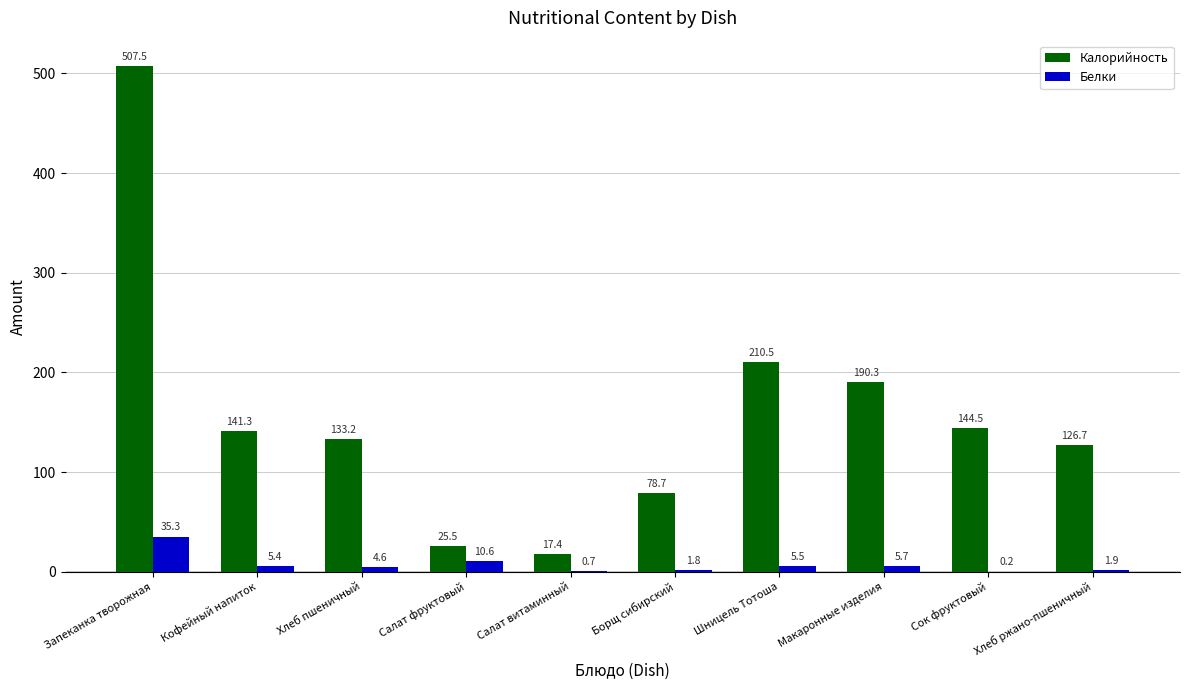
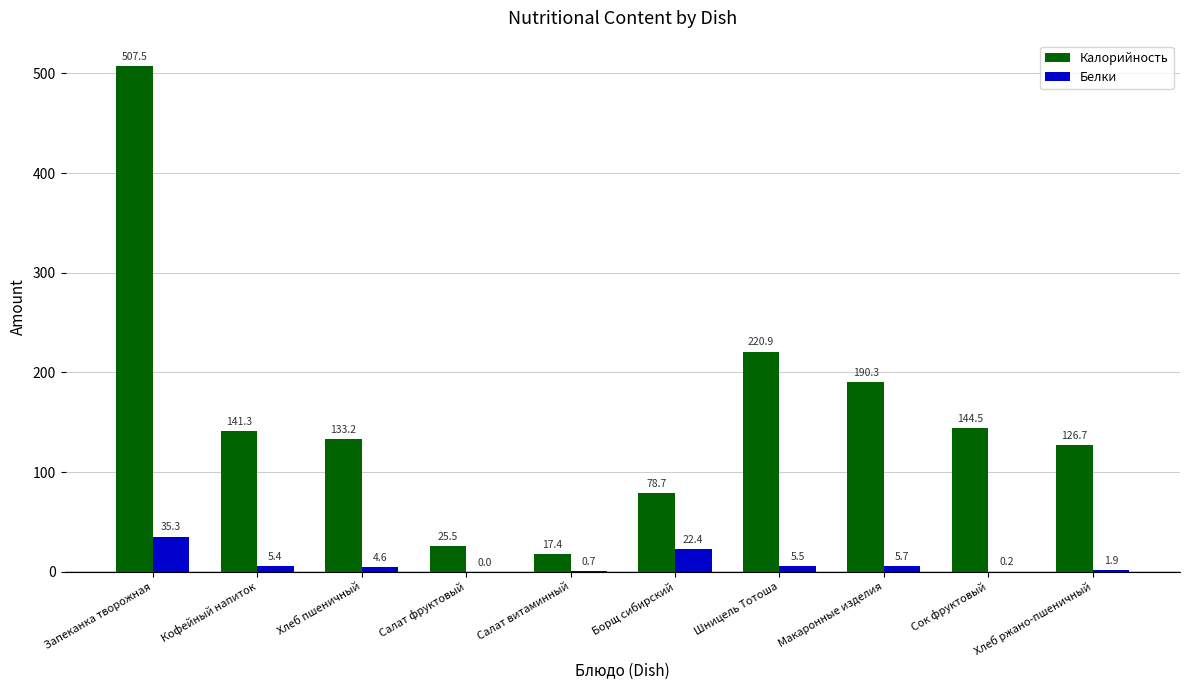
  {
    "Калорийность": {
      "Запеканка творожная": 507.5,
      "Кофейный напиток": 141.3,
      "Хлеб пшеничный": 133.2,
      "Салат фруктовый": 25.5,
      "Салат витаминный": 17.4,
      "Борщ сибирский": 78.7,
-     "Шницель Тотоша": 210.5,
+     "Шницель Тотоша": 220.9,
      "Макаронные изделия": 190.3,
      "Сок фруктовый": 144.5,
      "Хлеб ржано-пшеничный": 126.7
    },
    "Белки": {
      "Запеканка творожная": 35.3,
      "Кофейный напиток": 5.4,
      "Хлеб пшеничный": 4.6,
-     "Салат фруктовый": 10.6,
+     "Салат фруктовый": 0.0,
      "Салат витаминный": 0.7,
-     "Борщ сибирский": 1.8,
+     "Борщ сибирский": 22.4,
      "Шницель Тотоша": 5.5,
      "Макаронные изделия": 5.7,
      "Сок фруктовый": 0.2,
      "Хлеб ржано-пшеничный": 1.9
    }
  }
